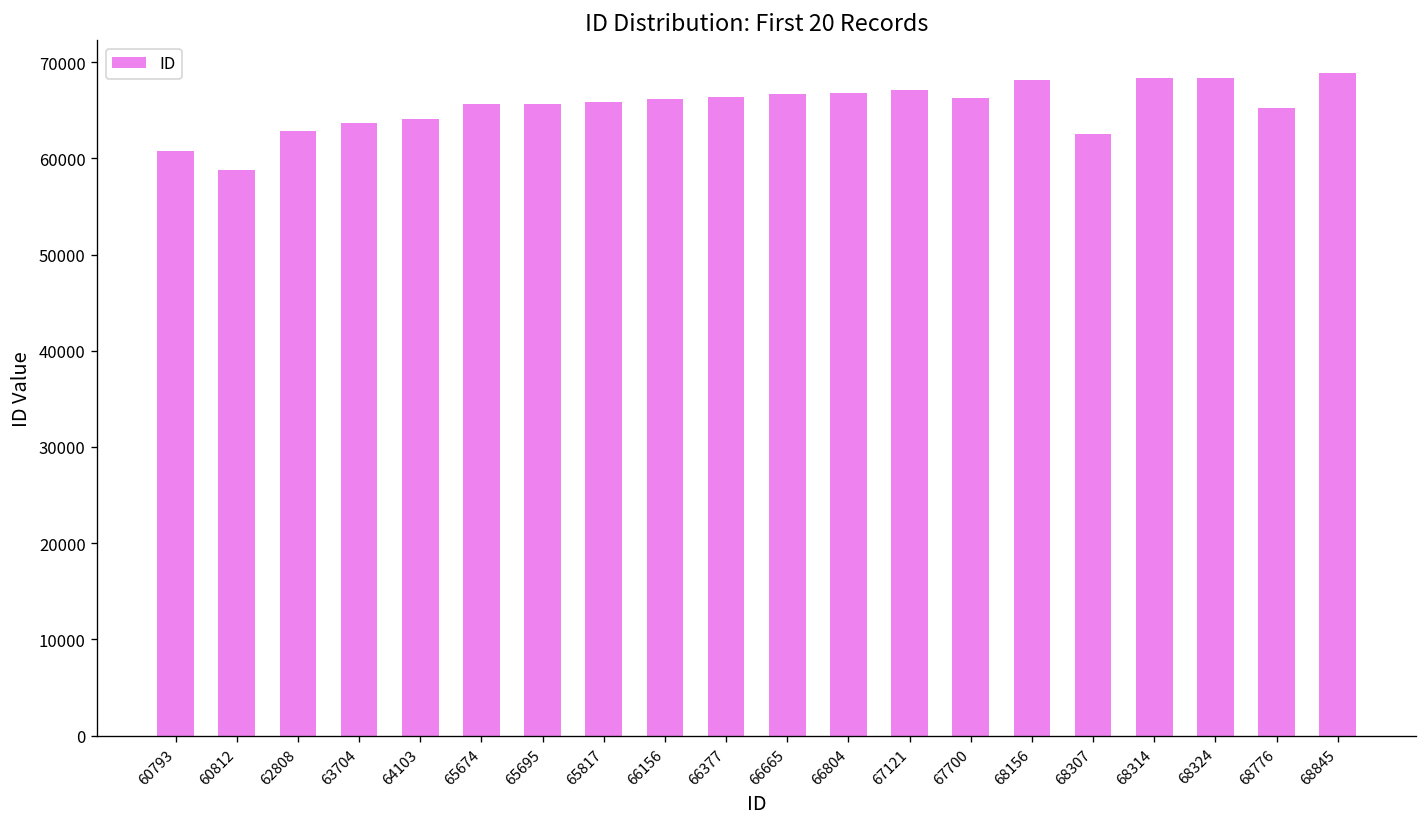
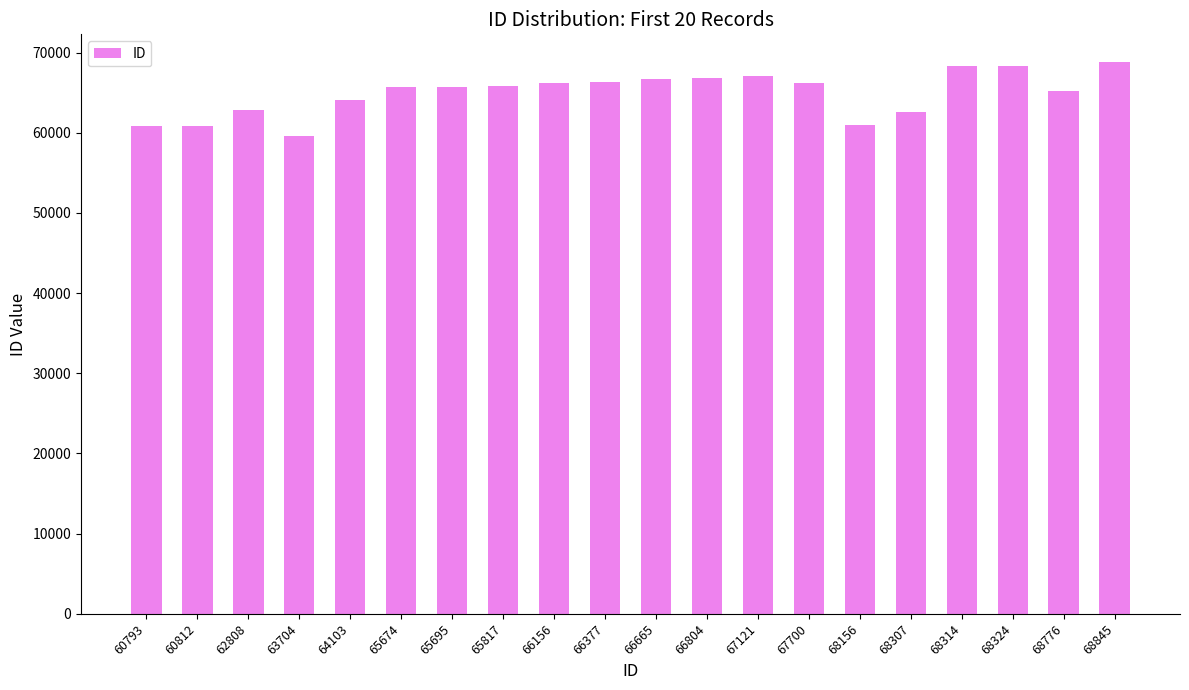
  {
    "60793": 61000,
-   "60812": 59000,
+   "60812": 61000,
    "62808": 63000,
-   "63704": 64000,
+   "63704": 60000,
    "64103": 64000,
    "65674": 66000,
    "65695": 66000,
    "65817": 66000,
    "66156": 66000,
    "66377": 66000,
    "66665": 67000,
    "66804": 67000,
    "67121": 67000,
    "67700": 66000,
-   "68156": 68000,
+   "68156": 61000,
    "68307": 63000,
    "68314": 68000,
    "68324": 68000,
    "68776": 65000,
    "68845": 69000
  }
